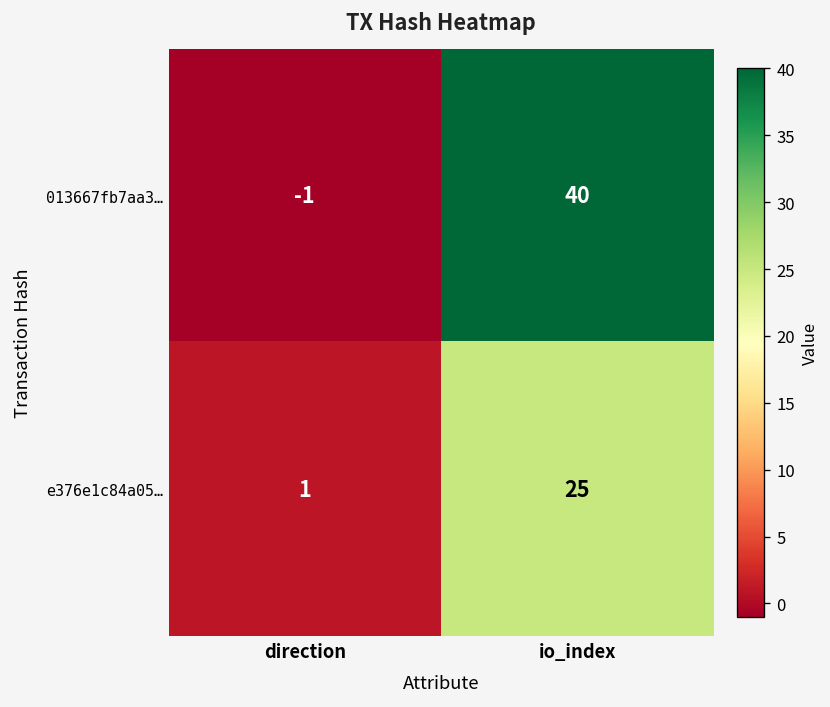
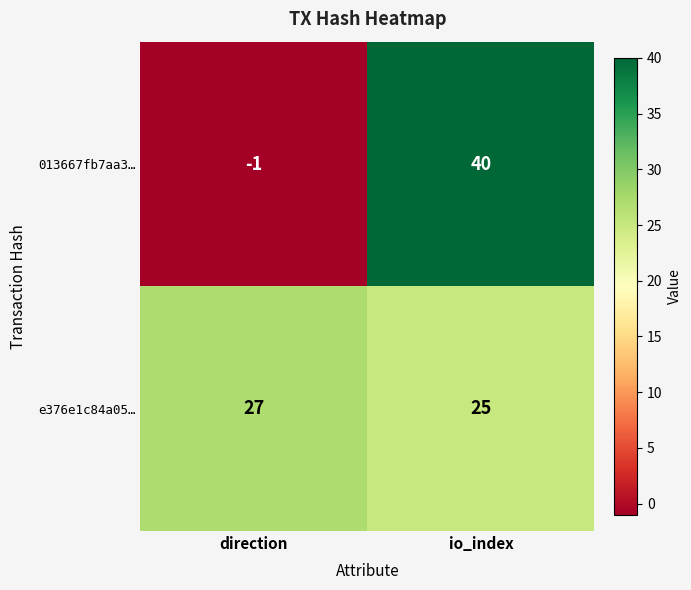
  {
    "013667fb7aa3…": {
      "direction": -1,
      "io_index": 40
    },
    "e376e1c84a05…": {
-     "direction": 1,
+     "direction": 27,
      "io_index": 25
    }
  }
